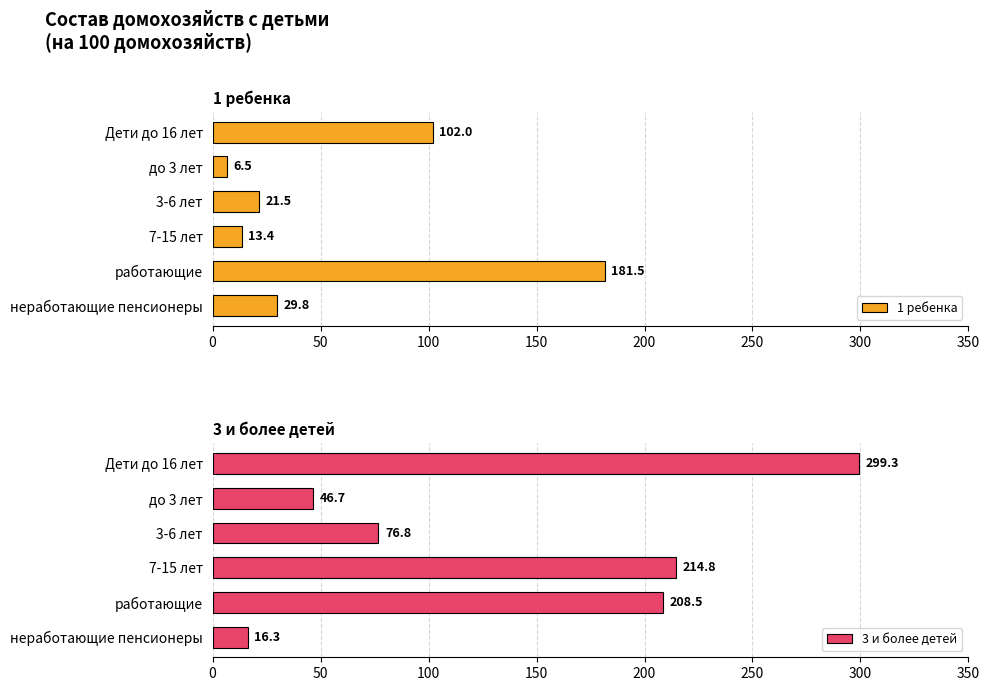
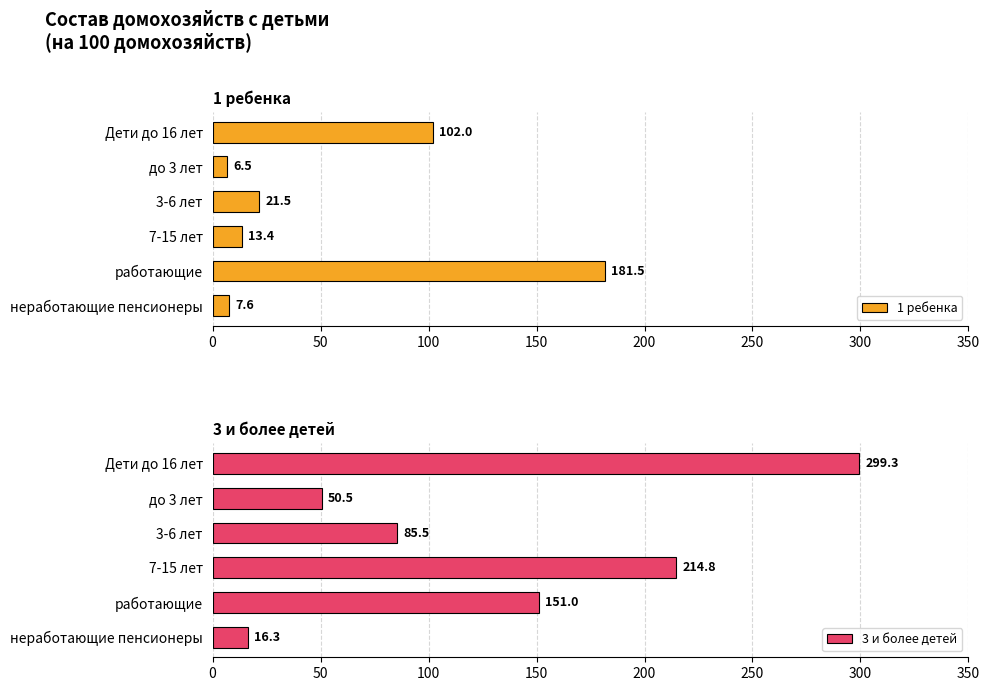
  {
    "1 ребенка": {
      "Дети до 16 лет": 102.0,
      "до 3 лет": 6.5,
      "3-6 лет": 21.5,
      "7-15 лет": 13.4,
      "работающие": 181.5,
-     "неработающие пенсионеры": 29.8
+     "неработающие пенсионеры": 7.6
    },
    "3 и более детей": {
      "Дети до 16 лет": 299.3,
-     "до 3 лет": 46.7,
-     "3-6 лет": 76.8,
+     "до 3 лет": 50.5,
+     "3-6 лет": 85.5,
      "7-15 лет": 214.8,
-     "работающие": 208.5,
+     "работающие": 151.0,
      "неработающие пенсионеры": 16.3
    }
  }
